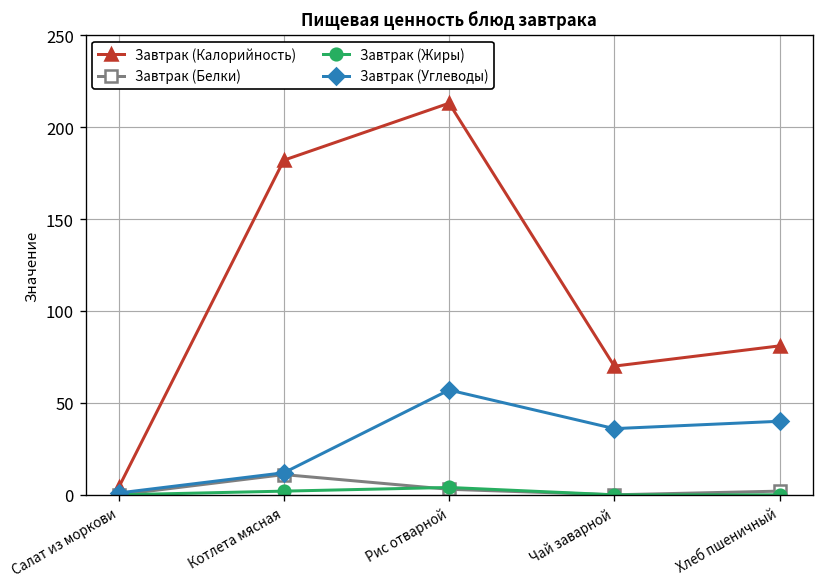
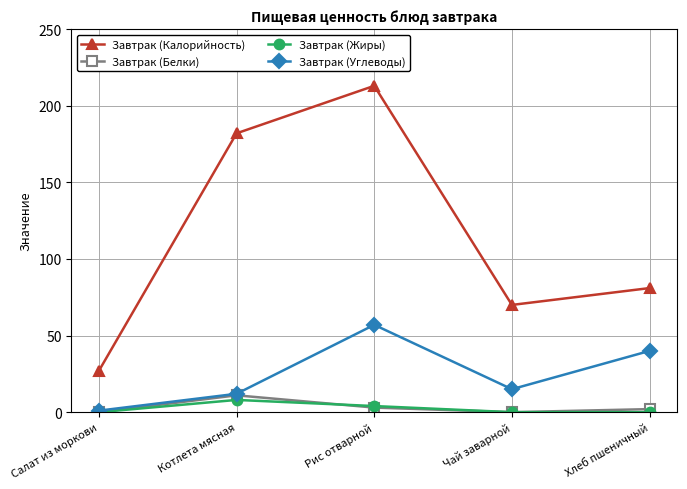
  {
    "Завтрак (Калорийность)": {
-     "Салат из моркови": 4,
+     "Салат из моркови": 27,
      "Котлета мясная": 182,
      "Рис отварной": 213,
      "Чай заварной": 70,
      "Хлеб пшеничный": 81
    },
    "Завтрак (Белки)": {
      "Хлеб пшеничный": 2
    },
    "Завтрак (Жиры)": {
-     "Котлета мясная": 2,
+     "Котлета мясная": 8,
      "Хлеб пшеничный": 0
    },
    "Завтрак (Углеводы)": {
      "Рис отварной": 57,
-     "Чай заварной": 36,
+     "Чай заварной": 15,
      "Хлеб пшеничный": 40
    }
  }
